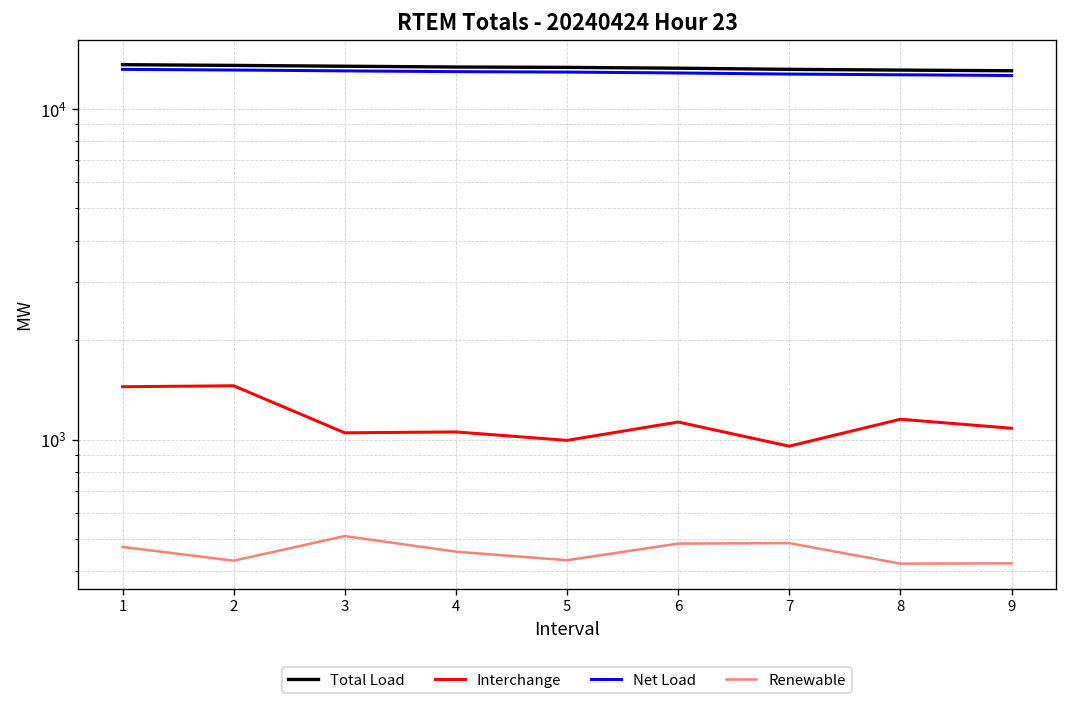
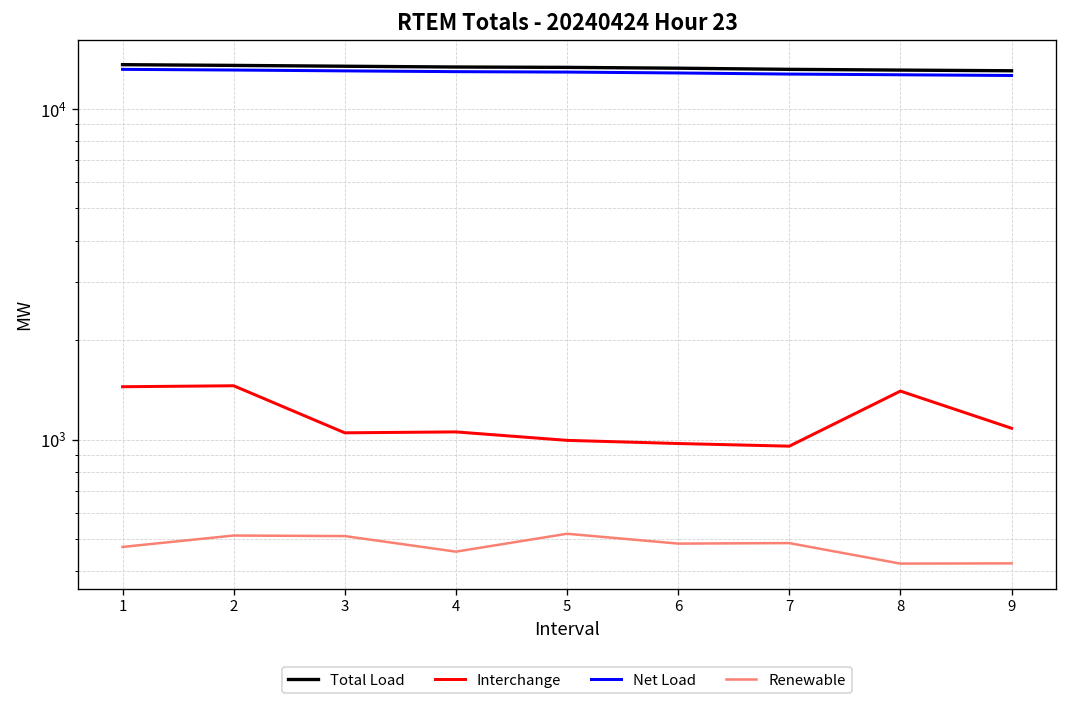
  {
    "Total Load": {
      "1": 14000,
      "2": 14000,
      "3": 13000,
      "4": 13000,
      "5": 13000,
      "6": 13000,
      "7": 13000,
      "8": 13000,
      "9": 13000
    },
    "Interchange": {
      "1": 1400,
      "2": 1500,
      "3": 1050,
      "4": 1050,
      "5": 990,
-     "6": 1130,
+     "6": 970,
      "7": 960,
-     "8": 1150,
+     "8": 1400,
      "9": 1080
    },
    "Net Load": {
      "1": 13000,
      "2": 13000,
      "3": 13000,
      "4": 13000,
      "5": 13000,
      "6": 13000,
      "7": 13000,
      "8": 13000,
      "9": 13000
    },
    "Renewable": {
      "1": 470,
-     "2": 430,
+     "2": 510,
      "3": 510,
      "4": 460,
-     "5": 430,
+     "5": 520,
      "6": 480,
      "7": 490,
      "8": 420,
      "9": 420
    }
  }
